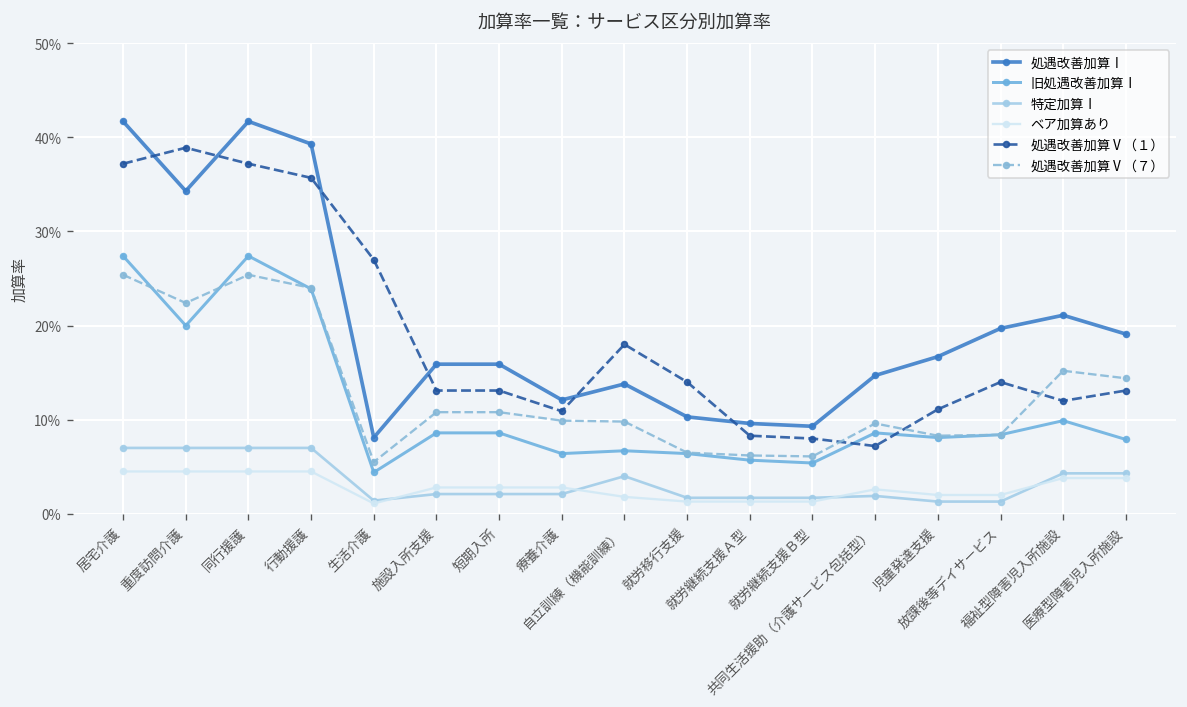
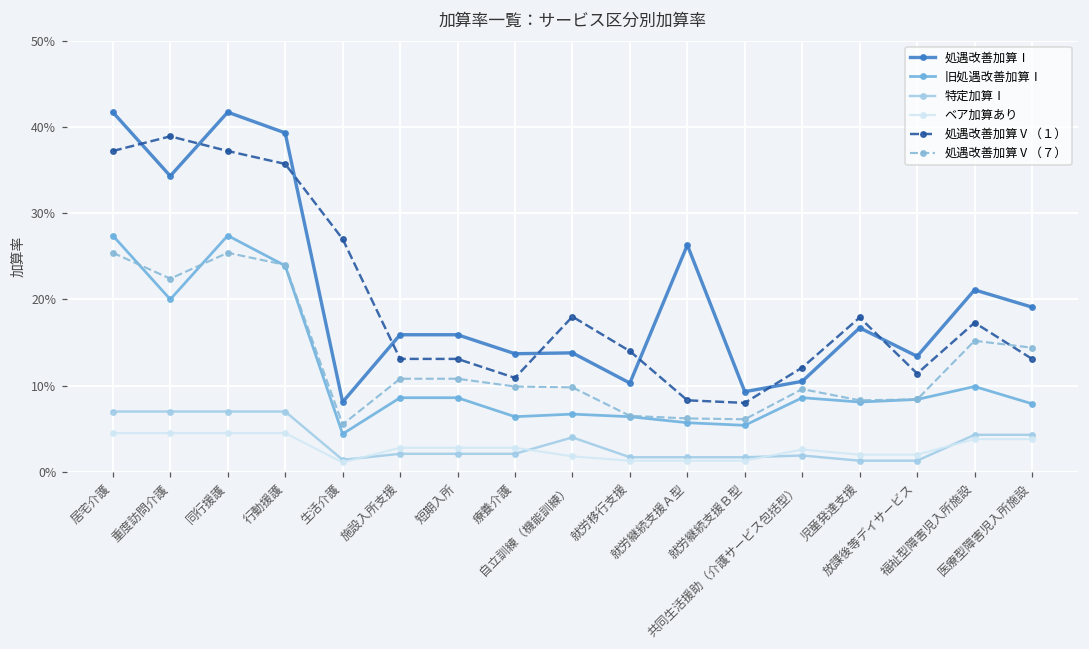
  {
    "処遇改善加算Ⅰ": {
      "居宅介護": "42%",
      "重度訪問介護": "34%",
      "同行援護": "42%",
      "行動援護": "39%",
      "生活介護": "8%",
      "施設入所支援": "16%",
      "短期入所": "16%",
-     "療養介護": "12%",
+     "療養介護": "14%",
      "自立訓練（機能訓練）": "14%",
      "就労移行支援": "10%",
-     "就労継続支援Ａ型": "10%",
+     "就労継続支援Ａ型": "26%",
      "就労継続支援Ｂ型": "9%",
-     "共同生活援助（介護サービス包括型）": "15%",
+     "共同生活援助（介護サービス包括型）": "11%",
      "児童発達支援": "17%",
-     "放課後等デイサービス": "20%",
+     "放課後等デイサービス": "13%",
      "福祉型障害児入所施設": "21%",
      "医療型障害児入所施設": "19%"
    },
    "処遇改善加算Ⅴ（１）": {
      "居宅介護": "37%",
      "重度訪問介護": "39%",
      "同行援護": "37%",
      "行動援護": "36%",
      "生活介護": "27%",
      "施設入所支援": "13%",
      "短期入所": "13%",
      "療養介護": "11%",
      "自立訓練（機能訓練）": "18%",
      "就労移行支援": "14%",
      "就労継続支援Ａ型": "8%",
      "就労継続支援Ｂ型": "8%",
-     "共同生活援助（介護サービス包括型）": "7%",
-     "児童発達支援": "11%",
-     "放課後等デイサービス": "14%",
-     "福祉型障害児入所施設": "12%",
+     "共同生活援助（介護サービス包括型）": "12%",
+     "児童発達支援": "18%",
+     "放課後等デイサービス": "11%",
+     "福祉型障害児入所施設": "17%",
      "医療型障害児入所施設": "13%"
    }
  }
